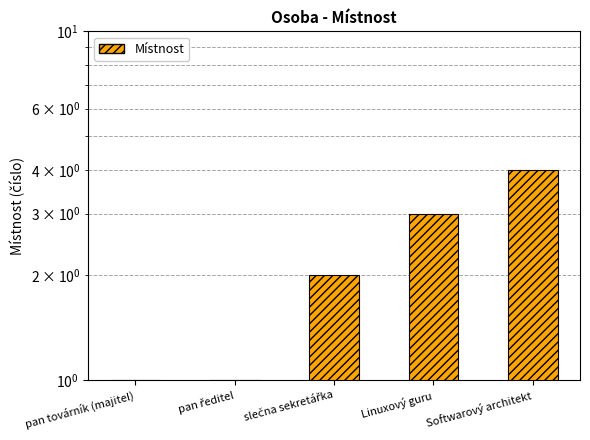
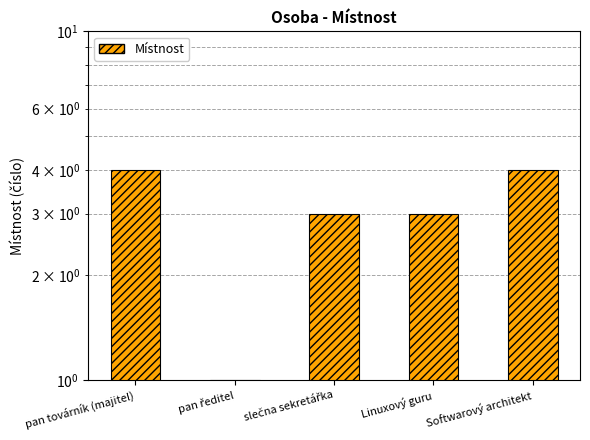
  {
-   "pan továrník (majitel)": 1,
+   "pan továrník (majitel)": 4,
    "pan ředitel": 1,
-   "slečna sekretářka": 2,
+   "slečna sekretářka": 3,
    "Linuxový guru": 3,
    "Softwarový architekt": 4
  }
